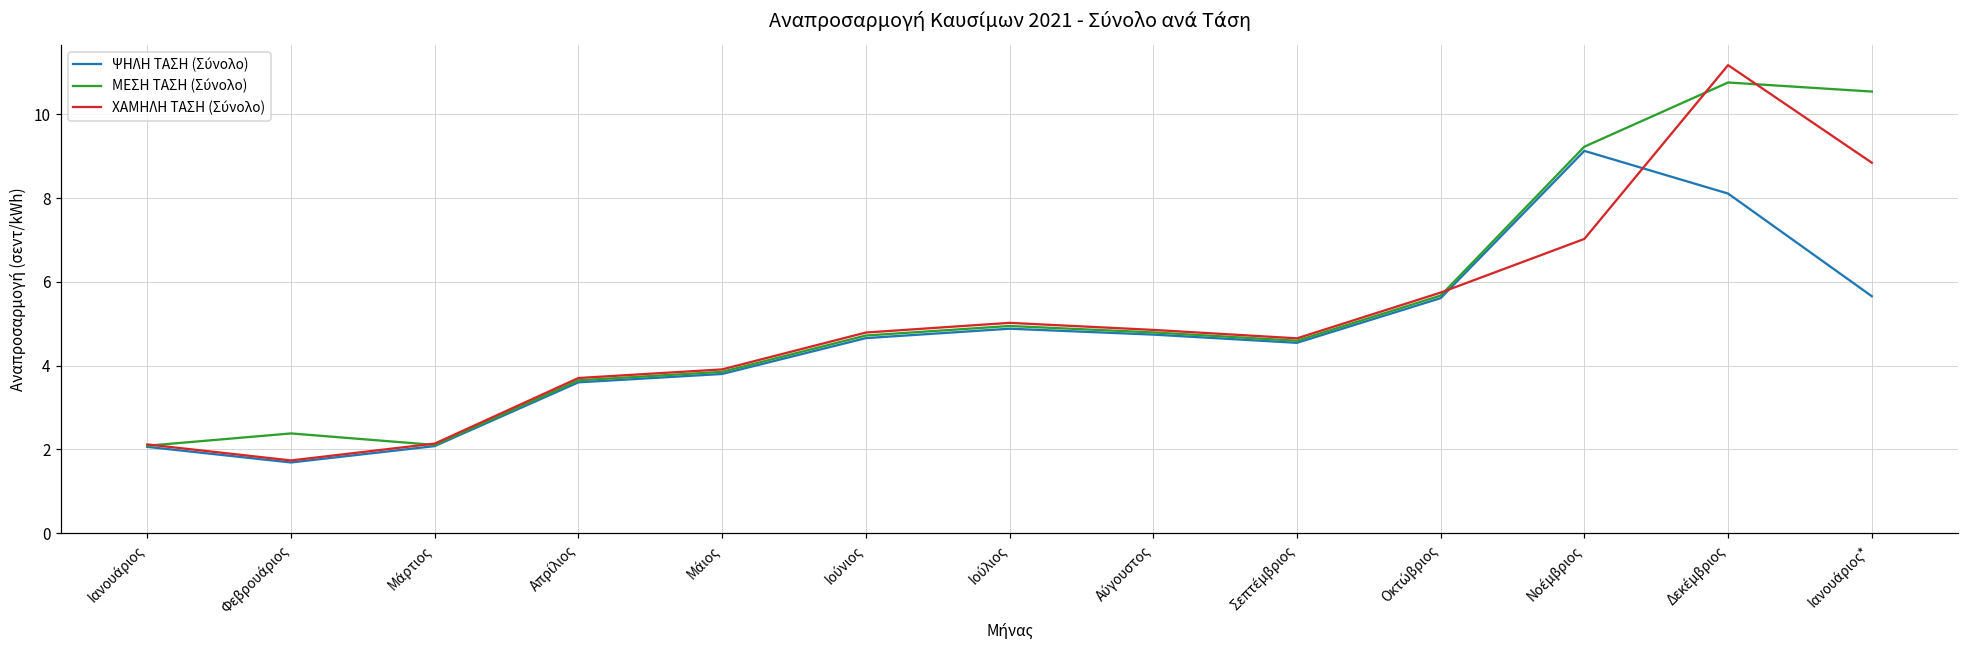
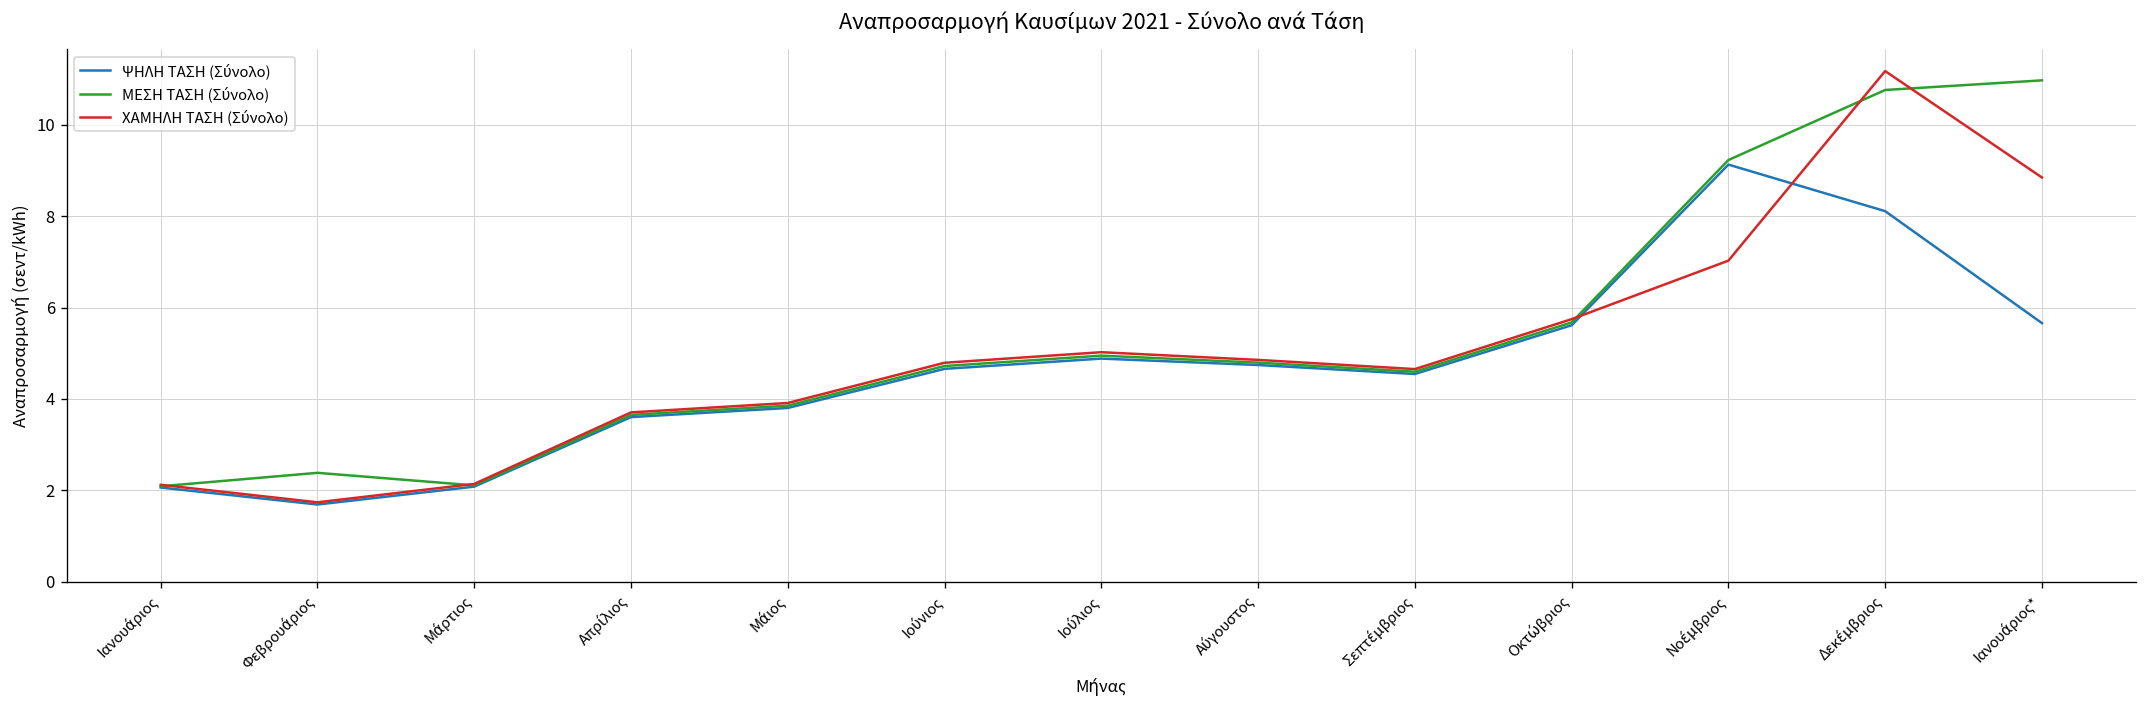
  {
    "ΨΗΛΗ ΤΑΣΗ (Σύνολο)": {
      "Νοέμβριος": 9.1,
      "Δεκέμβριος": 8.1,
      "Ιανουάριος*": 5.7
    },
    "ΜΕΣΗ ΤΑΣΗ (Σύνολο)": {
      "Φεβρουάριος": 2.4,
      "Νοέμβριος": 9.2,
      "Δεκέμβριος": 10.8,
-     "Ιανουάριος*": 10.5
+     "Ιανουάριος*": 11.0
    },
    "ΧΑΜΗΛΗ ΤΑΣΗ (Σύνολο)": {
      "Ιούνιος": 4.8,
      "Ιούλιος": 5.0,
      "Οκτώβριος": 5.7,
      "Νοέμβριος": 7.0,
      "Δεκέμβριος": 11.2,
      "Ιανουάριος*": 8.8
    }
  }
